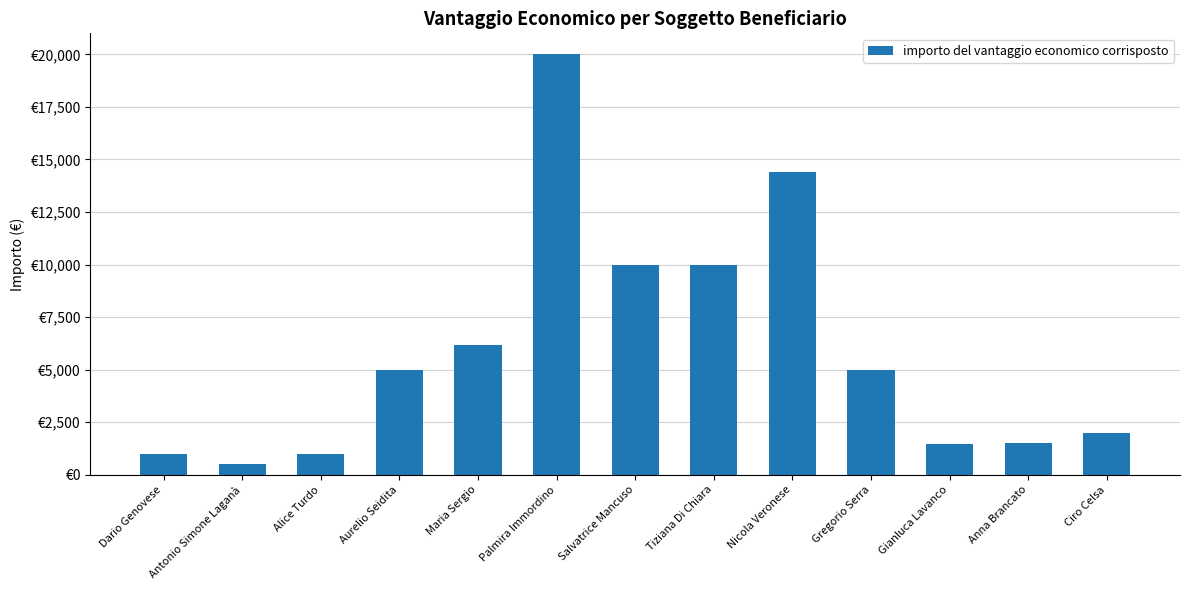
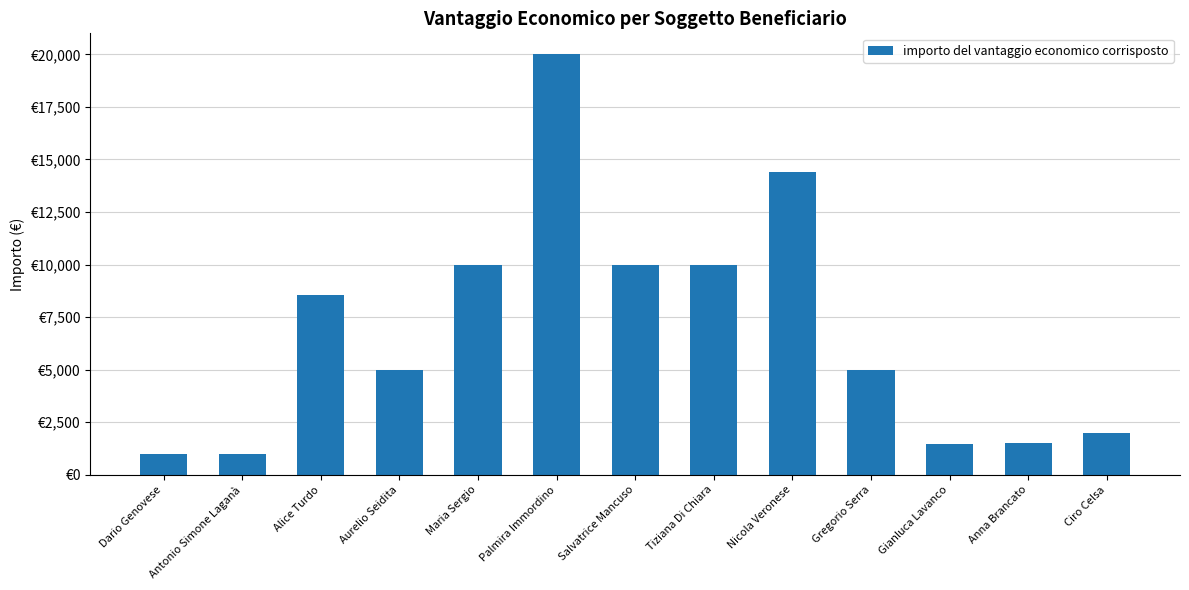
  {
    "Dario Genovese": "€1,000",
-   "Antonio Simone Laganà": "€500",
-   "Alice Turdo": "€1,000",
+   "Antonio Simone Laganà": "€1,000",
+   "Alice Turdo": "€8,600",
    "Aurelio Seidita": "€5,000",
-   "Maria Sergio": "€6,200",
+   "Maria Sergio": "€10,000",
    "Palmira Immordino": "€20,000",
    "Salvatrice Mancuso": "€10,000",
    "Tiziana Di Chiara": "€10,000",
    "Nicola Veronese": "€14,400",
    "Gregorio Serra": "€5,000",
    "Gianluca Lavanco": "€1,500",
    "Anna Brancato": "€1,500",
    "Ciro Celsa": "€2,000"
  }
